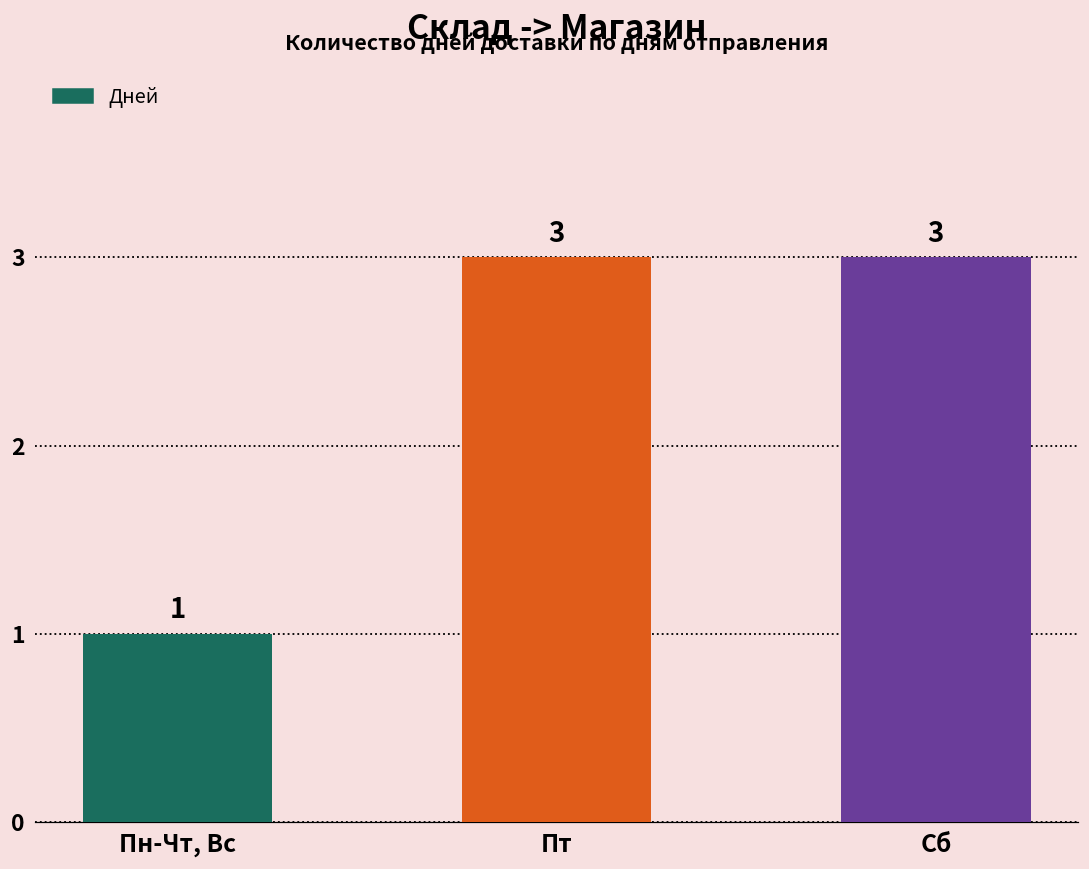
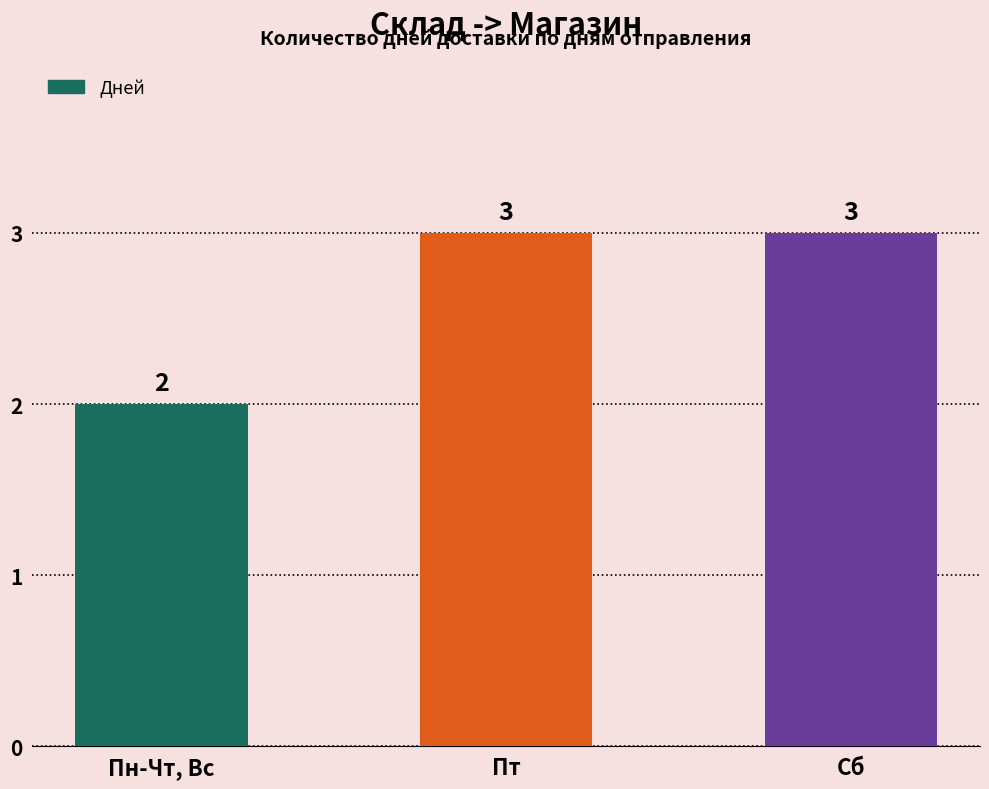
  {
-   "Пн-Чт, Вс": 1,
+   "Пн-Чт, Вс": 2,
    "Пт": 3,
    "Сб": 3
  }
